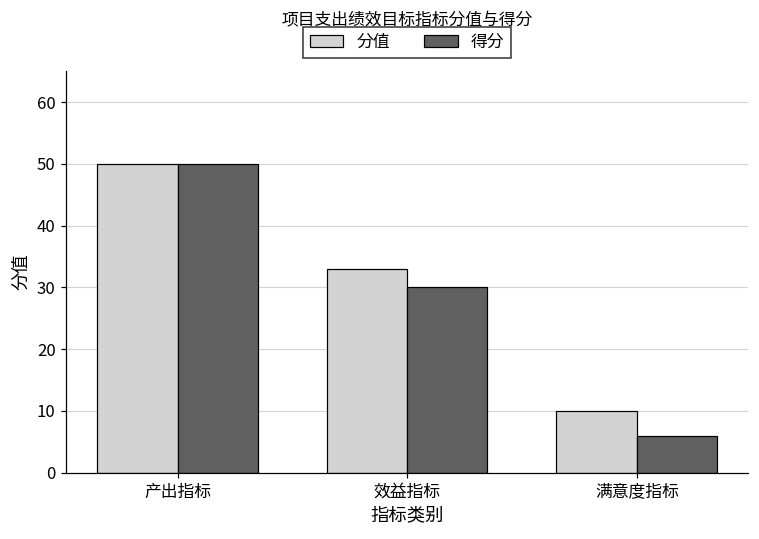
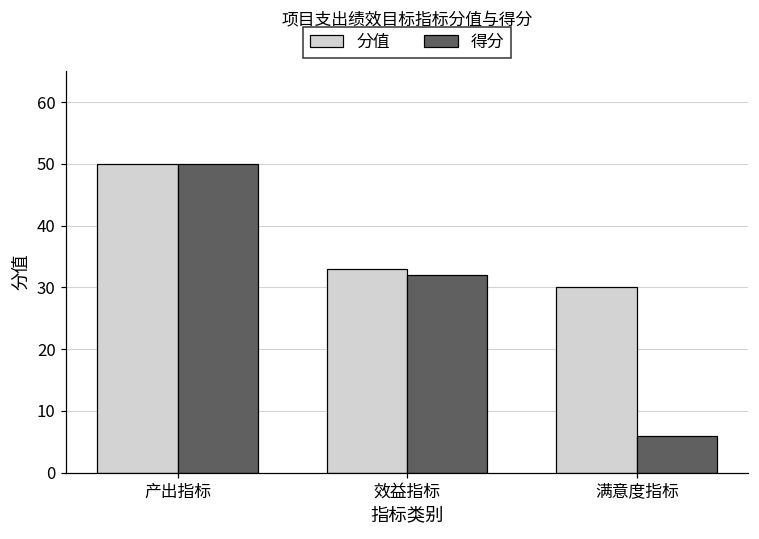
  {
    "分值": {
      "产出指标": 50,
      "效益指标": 33,
-     "满意度指标": 10
+     "满意度指标": 30
    },
    "得分": {
      "产出指标": 50,
-     "效益指标": 30,
+     "效益指标": 32,
      "满意度指标": 6
    }
  }
